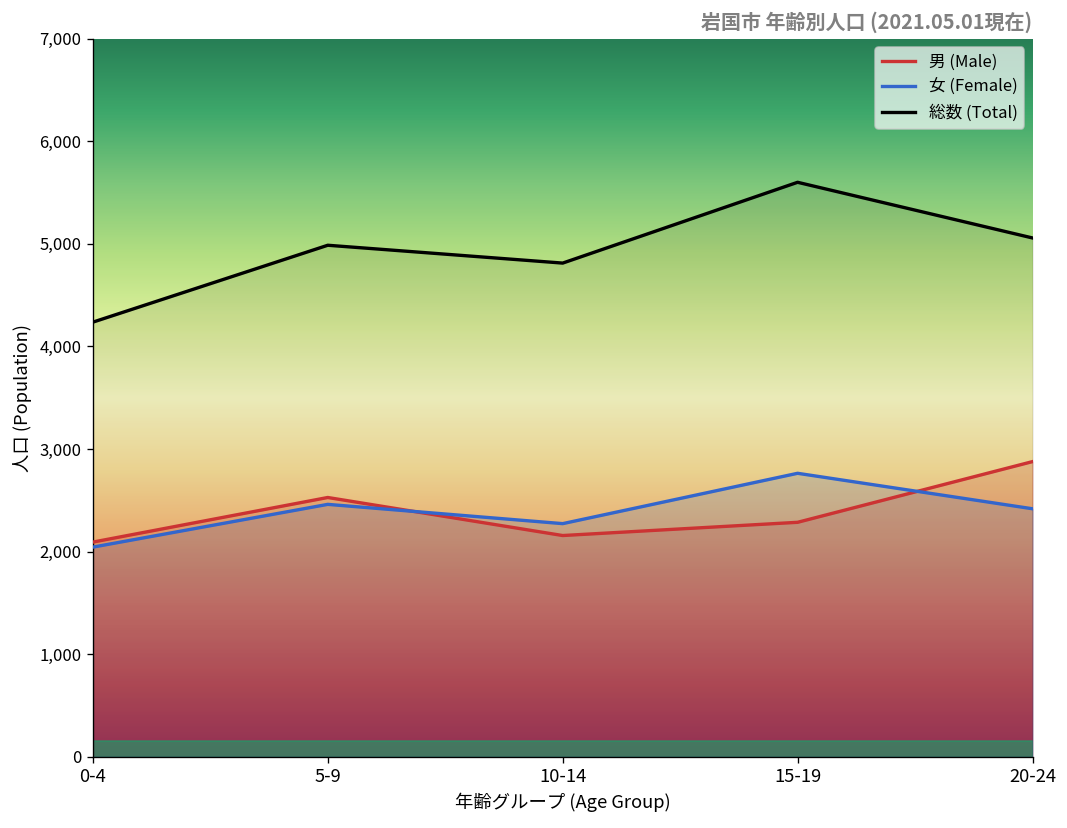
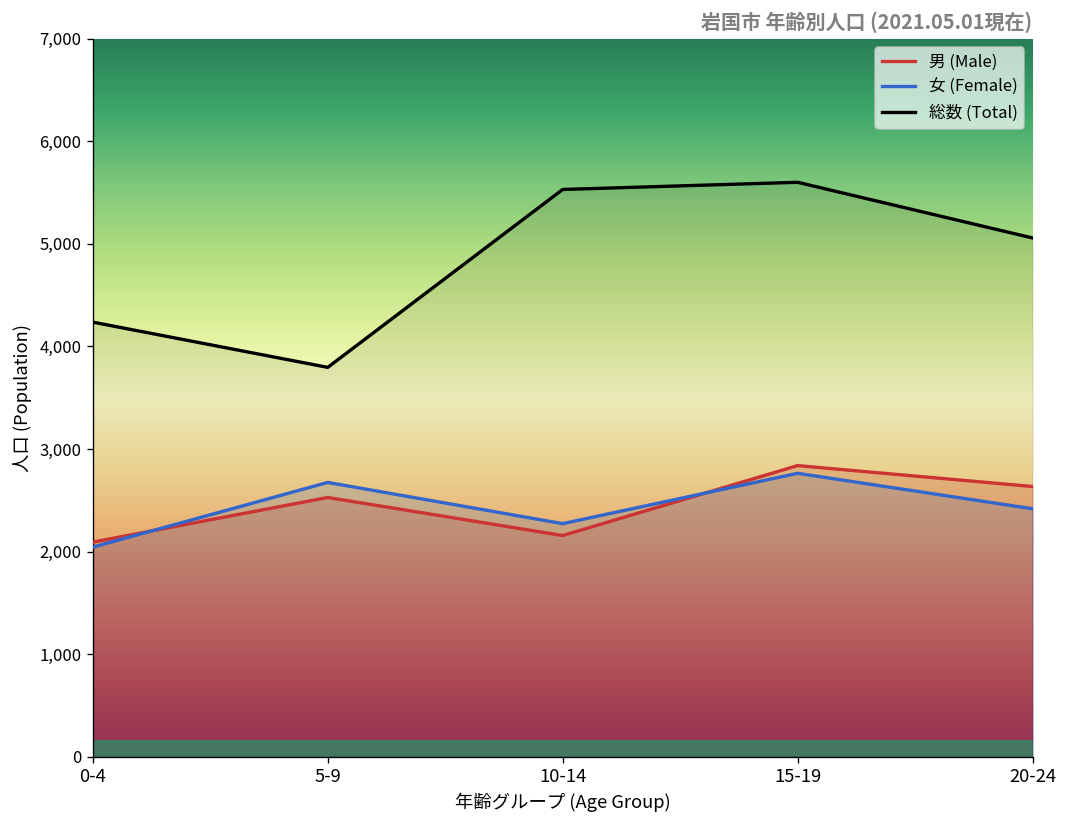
  {
    "男 (Male)": {
      "0-4": "2,100",
      "5-9": "2,500",
      "10-14": "2,200",
-     "15-19": "2,300",
-     "20-24": "2,900"
+     "15-19": "2,800",
+     "20-24": "2,600"
    },
    "女 (Female)": {
      "0-4": "2,000",
-     "5-9": "2,500",
+     "5-9": "2,700",
      "10-14": "2,300",
      "15-19": "2,800",
      "20-24": "2,400"
    },
    "総数 (Total)": {
      "0-4": "4,200",
-     "5-9": "5,000",
-     "10-14": "4,800",
+     "5-9": "3,800",
+     "10-14": "5,500",
      "15-19": "5,600",
      "20-24": "5,100"
    }
  }
